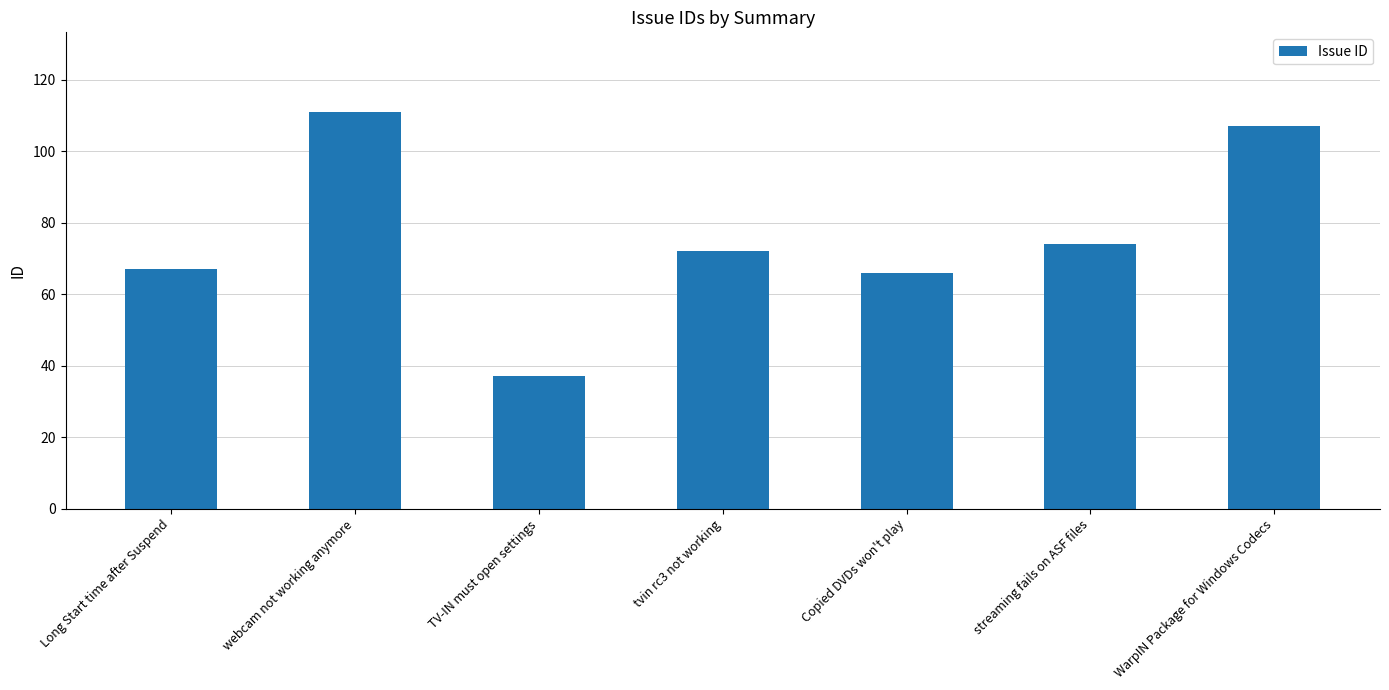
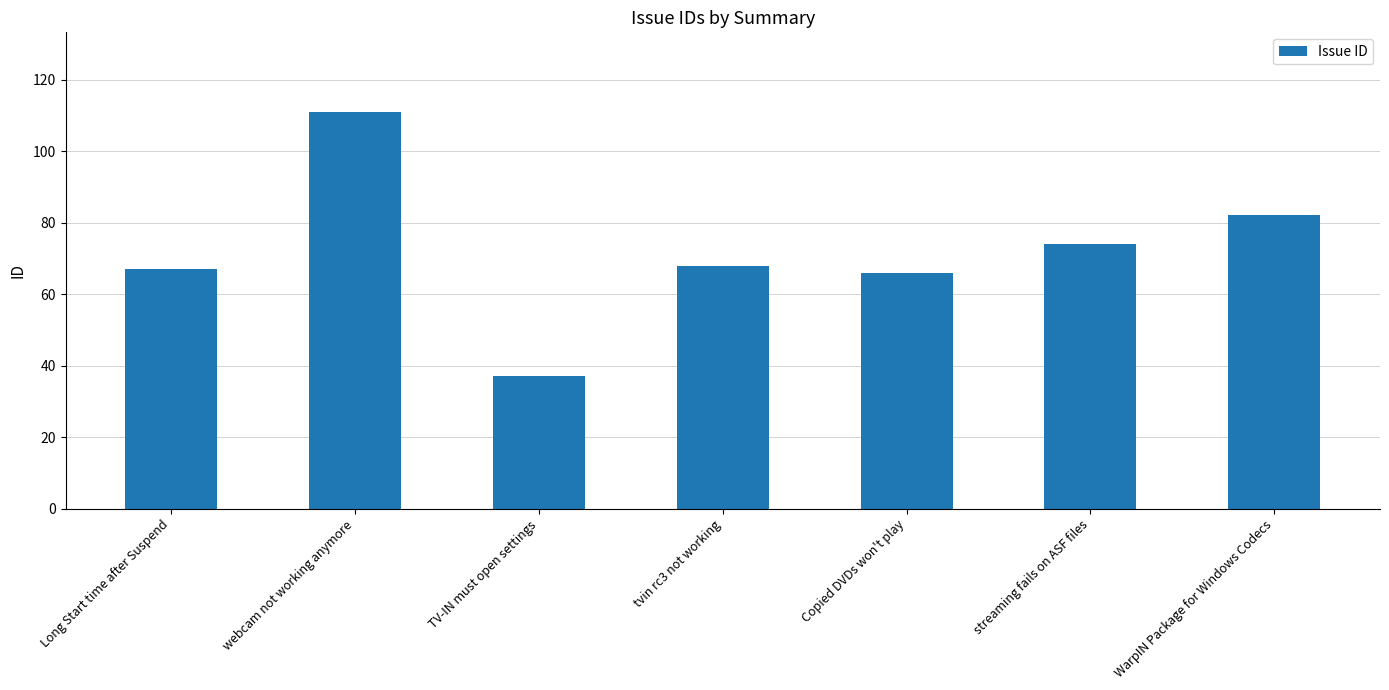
  {
    "Long Start time after Suspend": 67,
    "webcam not working anymore": 111,
    "TV-IN must open settings": 37,
-   "tvin rc3 not working": 72,
+   "tvin rc3 not working": 68,
    "Copied DVDs won't play": 66,
    "streaming fails on ASF files": 74,
-   "WarpIN Package for Windows Codecs": 107
+   "WarpIN Package for Windows Codecs": 82
  }
